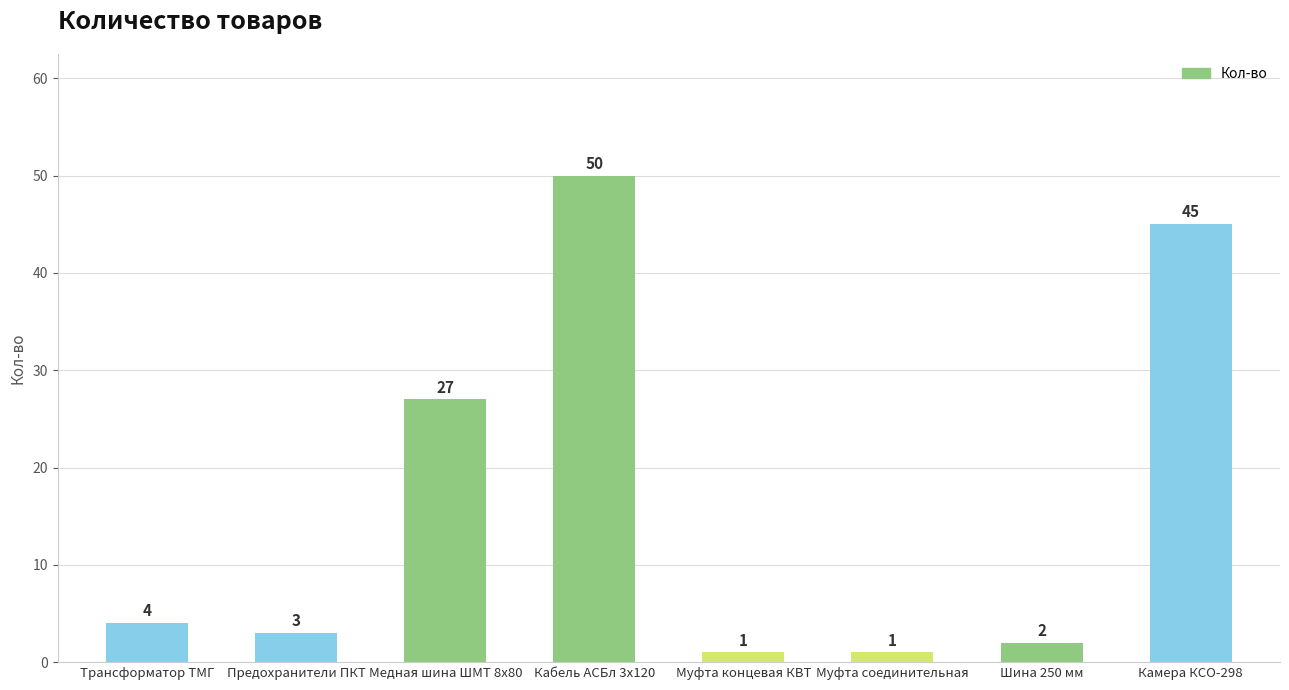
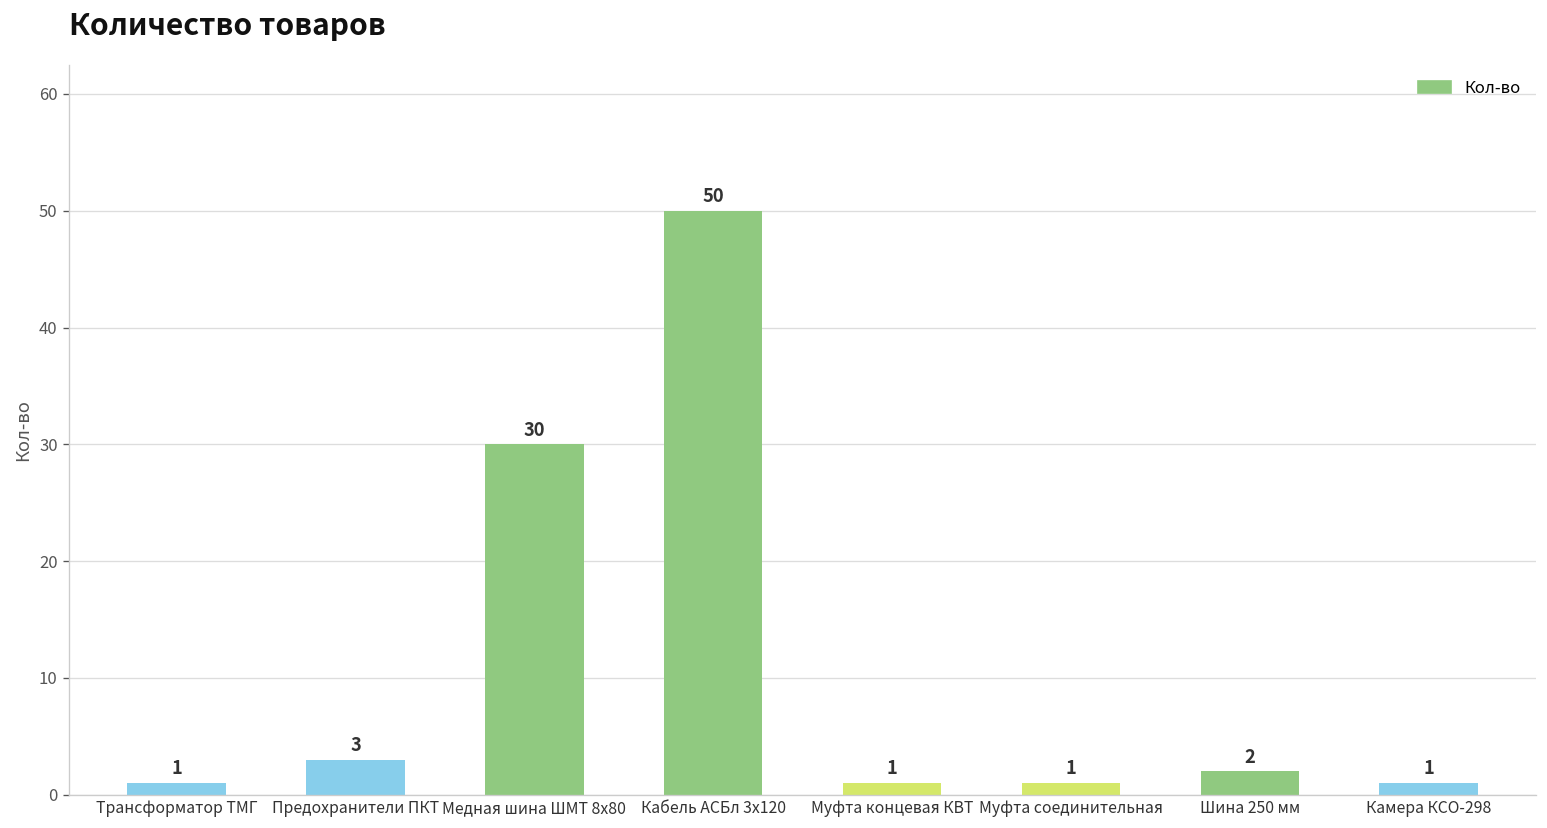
  {
-   "Трансформатор ТМГ": 4,
+   "Трансформатор ТМГ": 1,
    "Предохранители ПКТ": 3,
-   "Медная шина ШМТ 8х80": 27,
+   "Медная шина ШМТ 8х80": 30,
    "Кабель АСБл 3х120": 50,
    "Муфта концевая КВТ": 1,
    "Муфта соединительная": 1,
    "Шина 250 мм": 2,
-   "Камера КСО-298": 45
+   "Камера КСО-298": 1
  }
